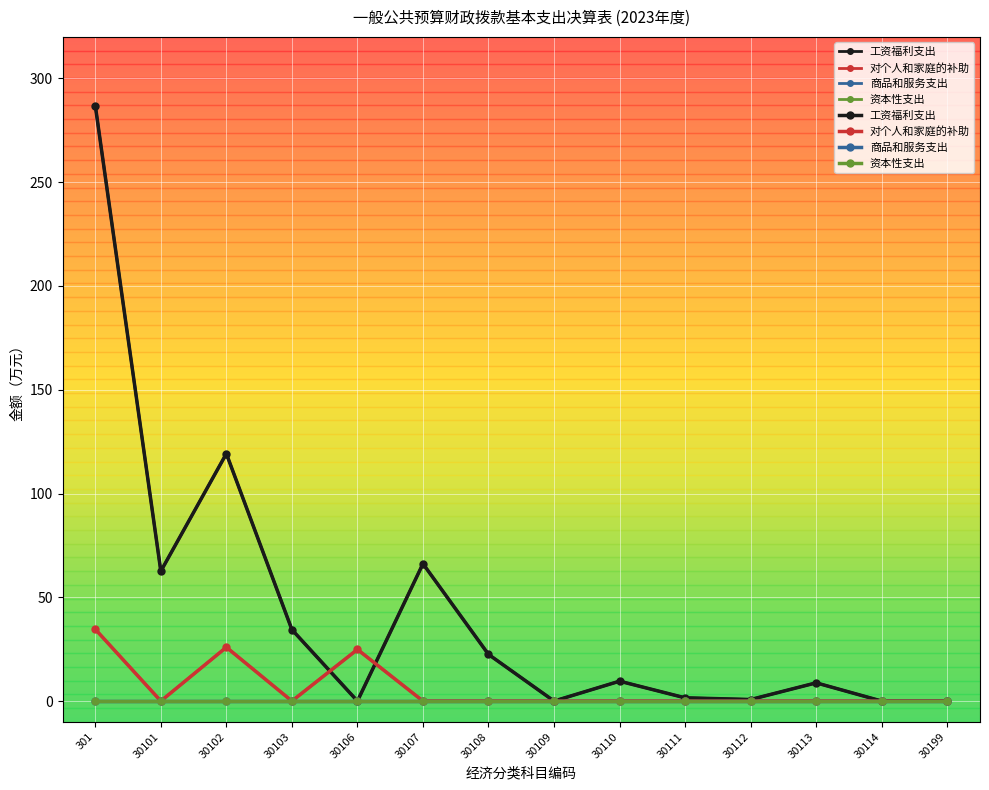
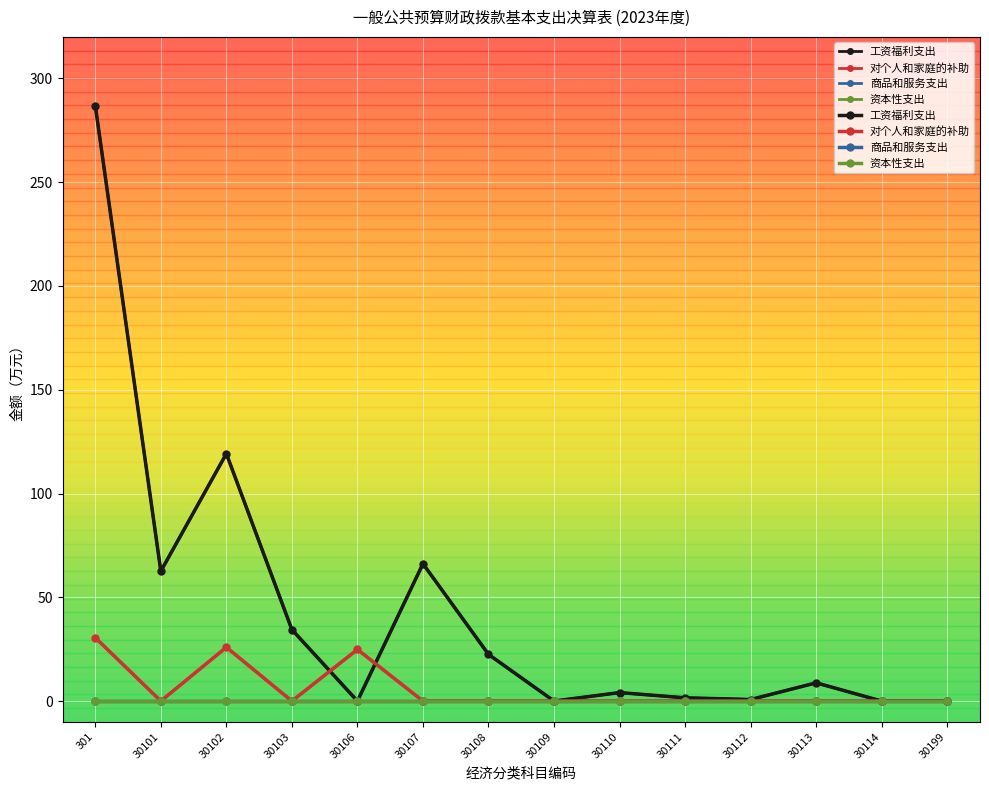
  {
    "工资福利支出": {
      "301": 287,
      "30101": 63,
      "30102": 119,
      "30103": 34,
      "30107": 66,
      "30108": 22,
-     "30110": 10,
+     "30110": 4,
      "30111": 2,
      "30113": 9
    },
    "对个人和家庭的补助": {
-     "301": 35,
+     "301": 31,
      "30102": 26,
      "30106": 25
    },
    "资本性支出": {
      "301": 0,
      "30102": 0
    }
  }
